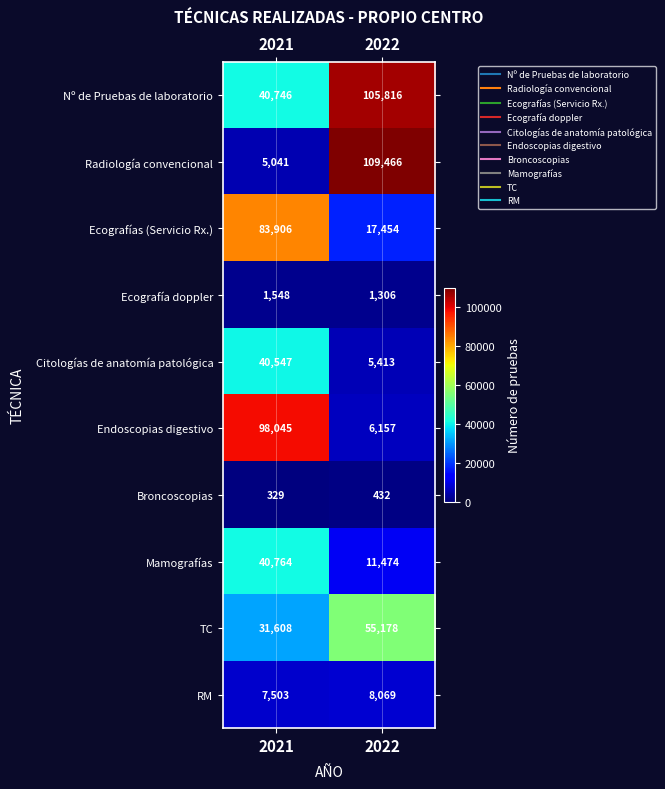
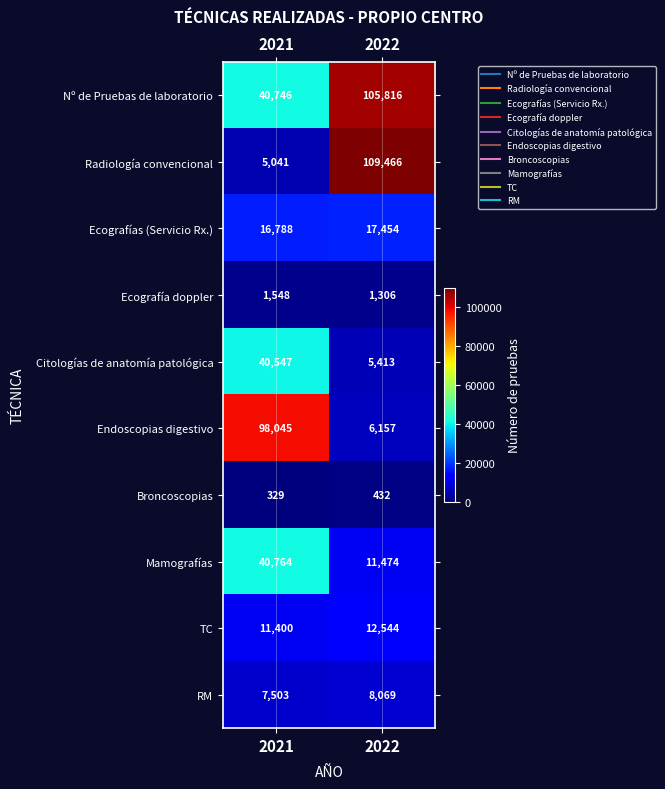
  {
    "Nº de Pruebas de laboratorio": {
      "2021": "40,746",
      "2022": "105,816"
    },
    "Radiología convencional": {
      "2021": "5,041",
      "2022": "109,466"
    },
    "Ecografías (Servicio Rx.)": {
-     "2021": "83,906",
+     "2021": "16,788",
      "2022": "17,454"
    },
    "Ecografía doppler": {
      "2021": "1,548",
      "2022": "1,306"
    },
    "Citologías de anatomía patológica": {
      "2021": "40,547",
      "2022": "5,413"
    },
    "Endoscopias digestivo": {
      "2021": "98,045",
      "2022": "6,157"
    },
    "Broncoscopias": {
      "2021": "329",
      "2022": "432"
    },
    "Mamografías": {
      "2021": "40,764",
      "2022": "11,474"
    },
    "TC": {
-     "2021": "31,608",
-     "2022": "55,178"
+     "2021": "11,400",
+     "2022": "12,544"
    },
    "RM": {
      "2021": "7,503",
      "2022": "8,069"
    }
  }
